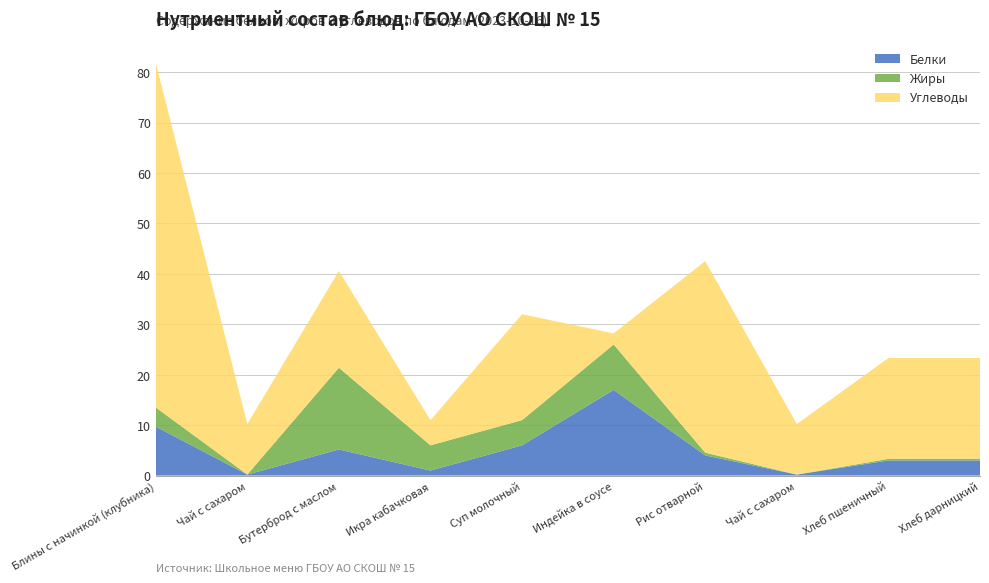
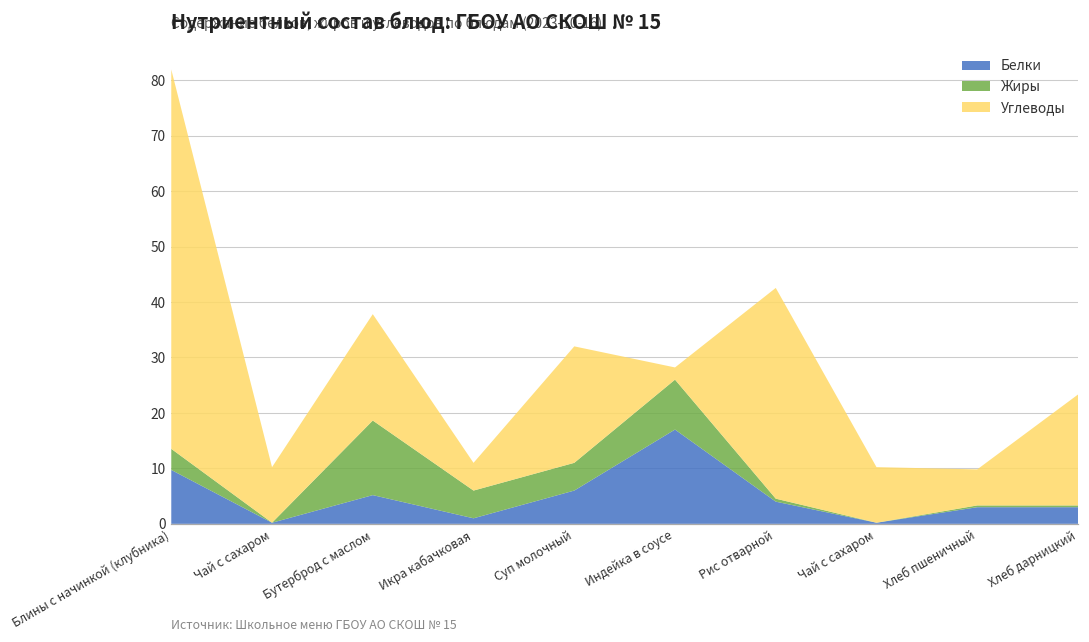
  {
    "Белки": {
      "Блины с начинкой (клубника)": 10,
      "Бутерброд с маслом": 5,
      "Икра кабачковая": 1,
      "Суп молочный": 6,
      "Индейка в соусе": 17,
      "Рис отварной": 4
    },
    "Жиры": {
      "Блины с начинкой (клубника)": 4,
-     "Бутерброд с маслом": 16,
+     "Бутерброд с маслом": 13,
      "Икра кабачковая": 5,
      "Суп молочный": 5,
      "Индейка в соусе": 9,
      "Рис отварной": 1
    },
    "Углеводы": {
      "Блины с начинкой (клубника)": 68,
      "Бутерброд с маслом": 19,
      "Икра кабачковая": 5,
      "Суп молочный": 21,
      "Индейка в соусе": 2,
      "Рис отварной": 38,
-     "Хлеб пшеничный": 20,
+     "Хлеб пшеничный": 7,
      "Хлеб дарницкий": 20
    }
  }
